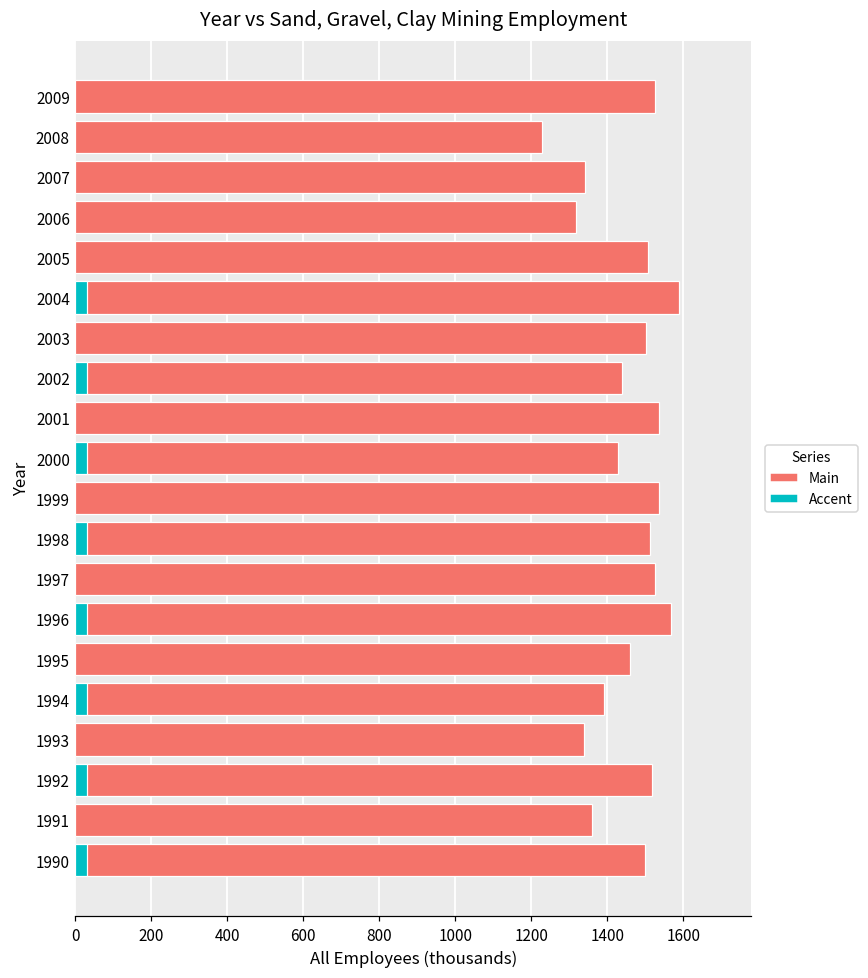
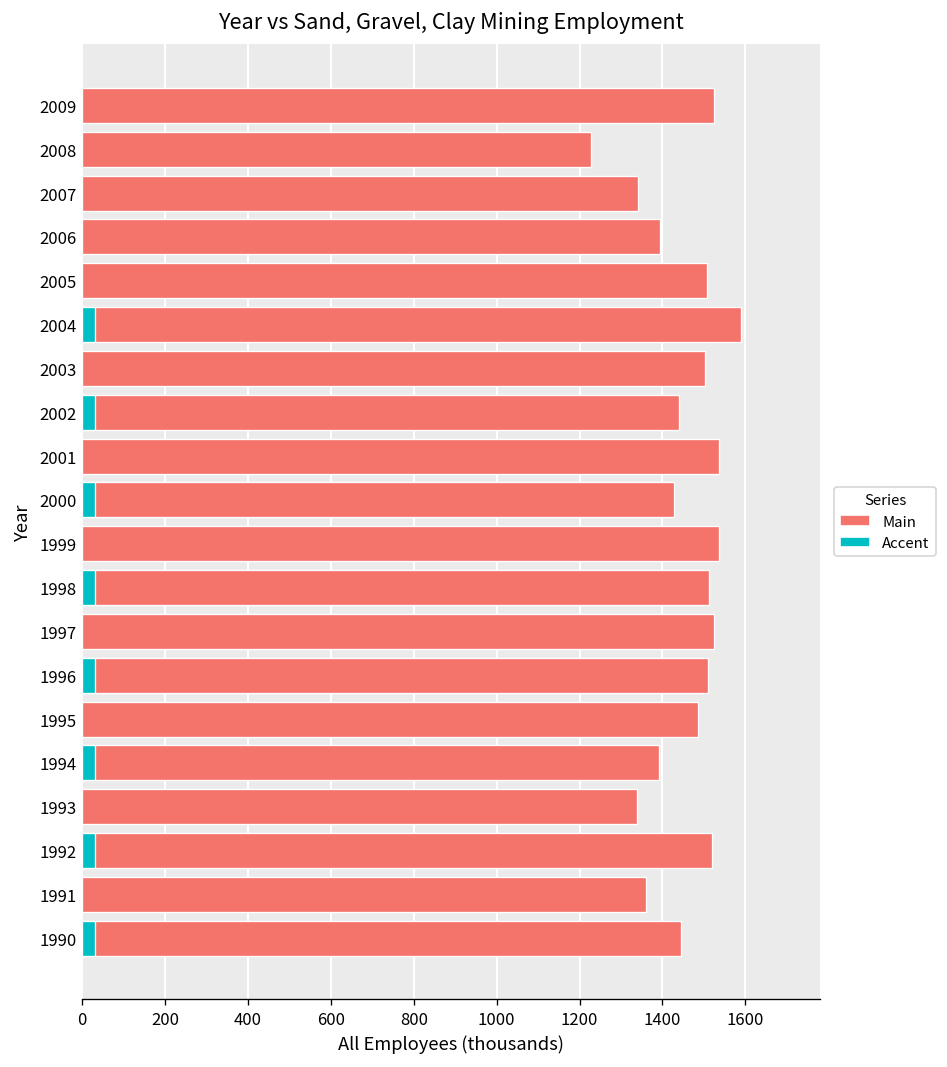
  {
    "Main": {
      "2009": 1530,
      "2008": 1230,
      "2007": 1340,
-     "2006": 1320,
+     "2006": 1400,
      "2005": 1510,
      "2004": 1590,
      "2003": 1500,
      "2002": 1440,
      "2001": 1540,
      "2000": 1430,
      "1999": 1540,
      "1998": 1510,
      "1997": 1520,
-     "1996": 1570,
-     "1995": 1460,
+     "1996": 1510,
+     "1995": 1490,
      "1994": 1390,
      "1993": 1340,
      "1992": 1520,
      "1991": 1360,
-     "1990": 1500
+     "1990": 1440
    }
  }
